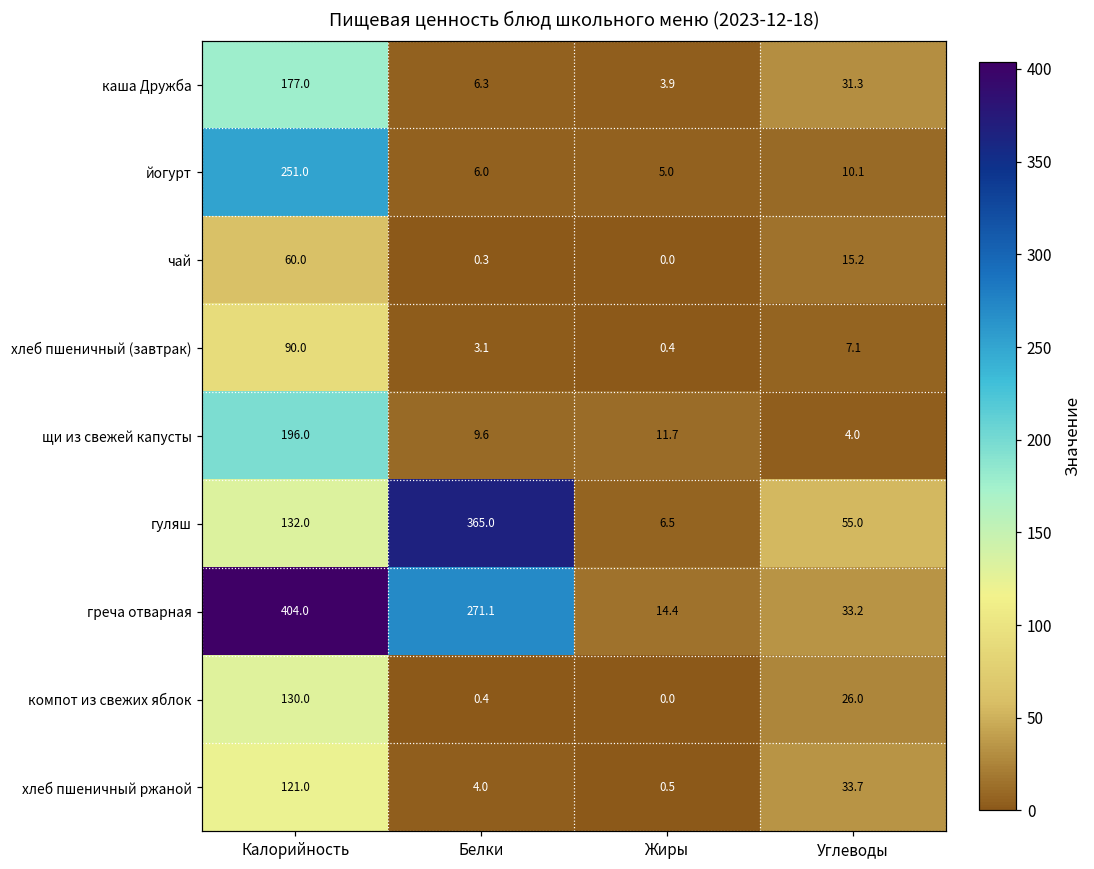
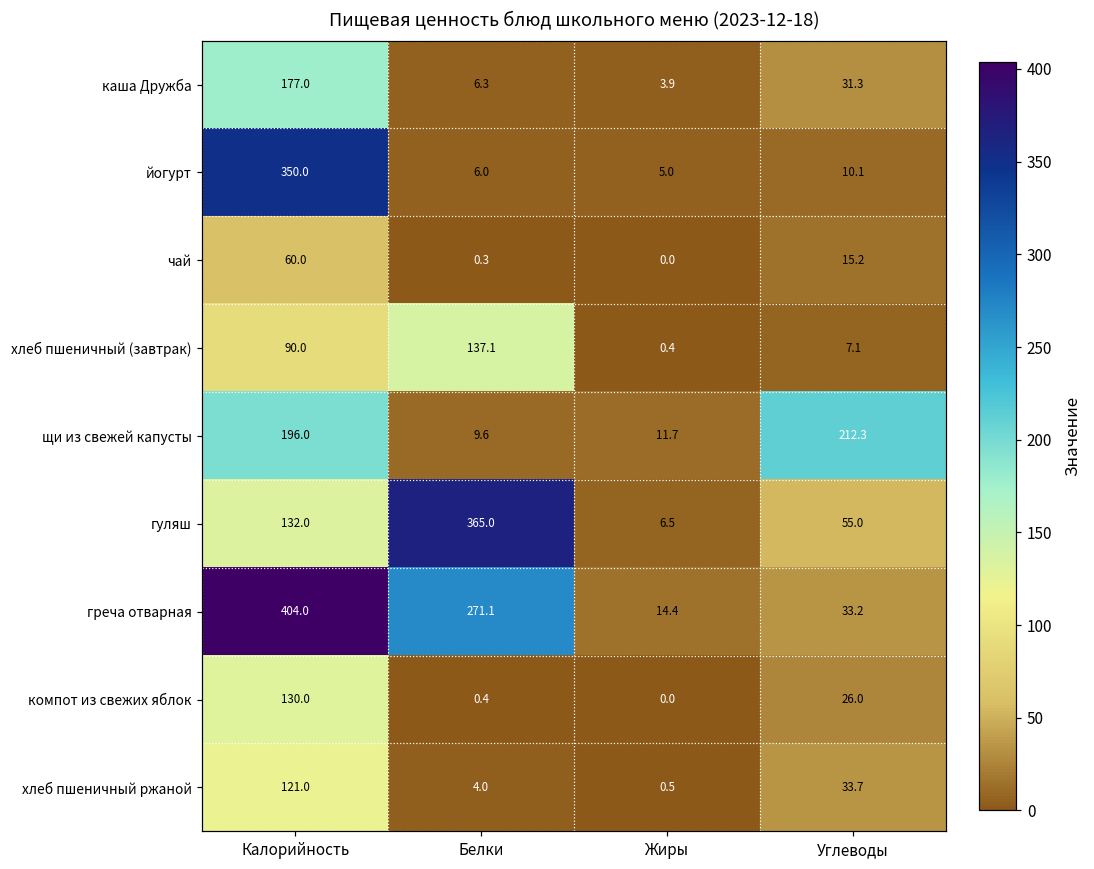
  {
    "каша Дружба": {
      "Калорийность": 177.0,
      "Белки": 6.3,
      "Жиры": 3.9,
      "Углеводы": 31.3
    },
    "йогурт": {
-     "Калорийность": 251.0,
+     "Калорийность": 350.0,
      "Белки": 6.0,
      "Жиры": 5.0,
      "Углеводы": 10.1
    },
    "чай": {
      "Калорийность": 60.0,
      "Белки": 0.3,
      "Жиры": 0.0,
      "Углеводы": 15.2
    },
    "хлеб пшеничный (завтрак)": {
      "Калорийность": 90.0,
-     "Белки": 3.1,
+     "Белки": 137.1,
      "Жиры": 0.4,
      "Углеводы": 7.1
    },
    "щи из свежей капусты": {
      "Калорийность": 196.0,
      "Белки": 9.6,
      "Жиры": 11.7,
-     "Углеводы": 4.0
+     "Углеводы": 212.3
    },
    "гуляш": {
      "Калорийность": 132.0,
      "Белки": 365.0,
      "Жиры": 6.5,
      "Углеводы": 55.0
    },
    "греча отварная": {
      "Калорийность": 404.0,
      "Белки": 271.1,
      "Жиры": 14.4,
      "Углеводы": 33.2
    },
    "компот из свежих яблок": {
      "Калорийность": 130.0,
      "Белки": 0.4,
      "Жиры": 0.0,
      "Углеводы": 26.0
    },
    "хлеб пшеничный ржаной": {
      "Калорийность": 121.0,
      "Белки": 4.0,
      "Жиры": 0.5,
      "Углеводы": 33.7
    }
  }
